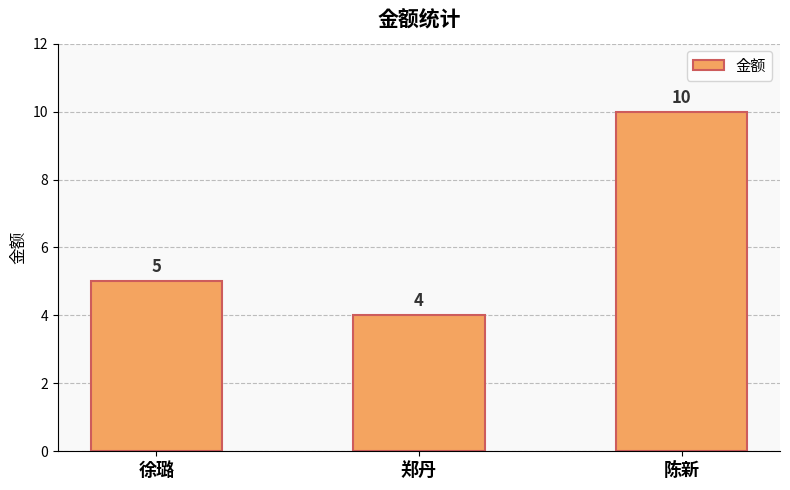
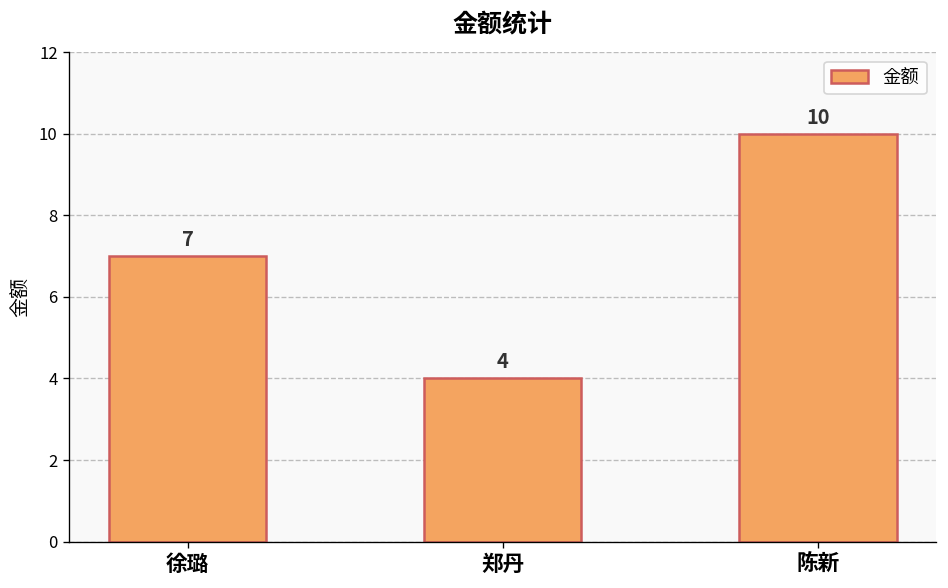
  {
-   "徐璐": 5,
+   "徐璐": 7,
    "郑丹": 4,
    "陈新": 10
  }
